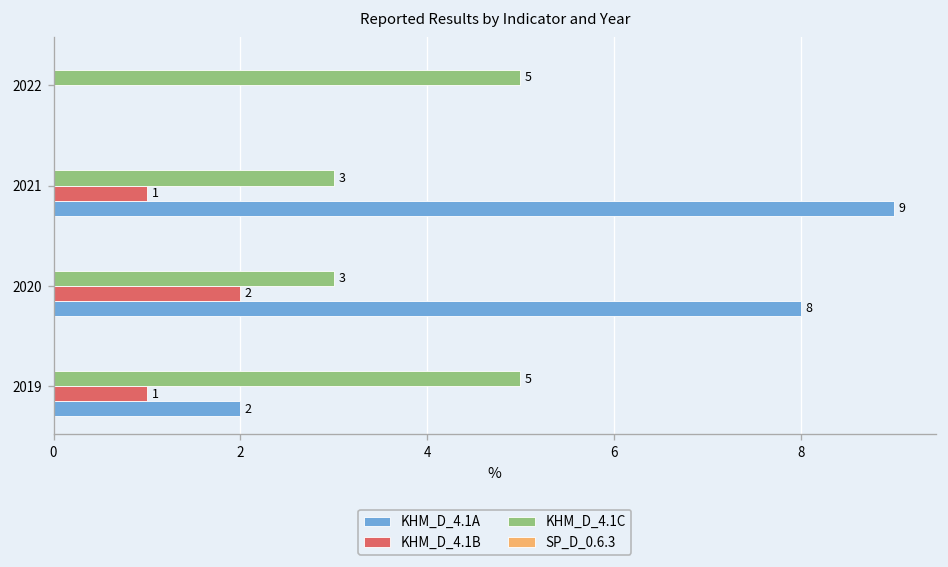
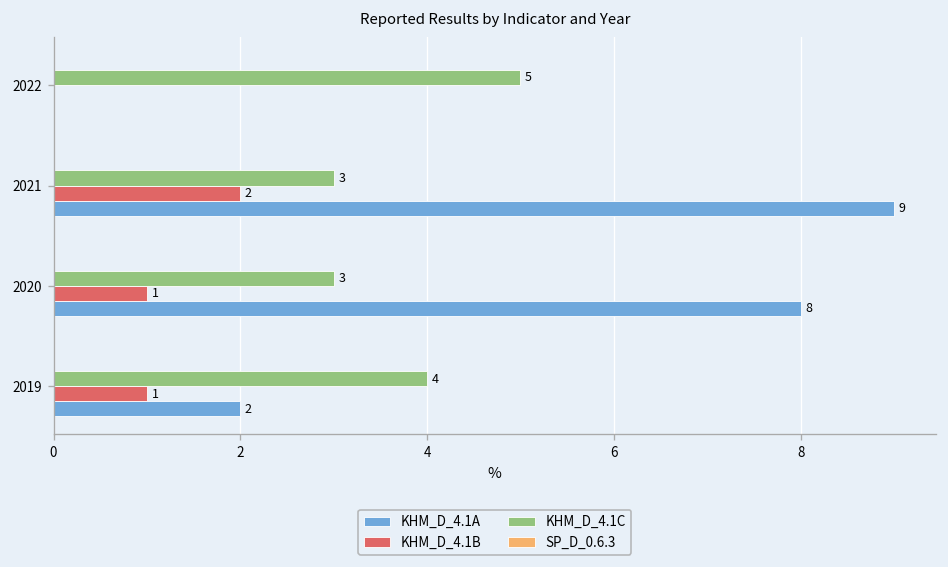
  {
    "KHM_D_4.1A": {
      "2021": 9,
      "2020": 8,
      "2019": 2
    },
    "KHM_D_4.1B": {
-     "2021": 1,
-     "2020": 2,
+     "2021": 2,
+     "2020": 1,
      "2019": 1
    },
    "KHM_D_4.1C": {
      "2022": 5,
      "2021": 3,
      "2020": 3,
-     "2019": 5
+     "2019": 4
    },
    "SP_D_0.6.3": {
      "2022": 0.0,
      "2021": 0.0,
      "2020": 0.0,
      "2019": 0.0
    }
  }
